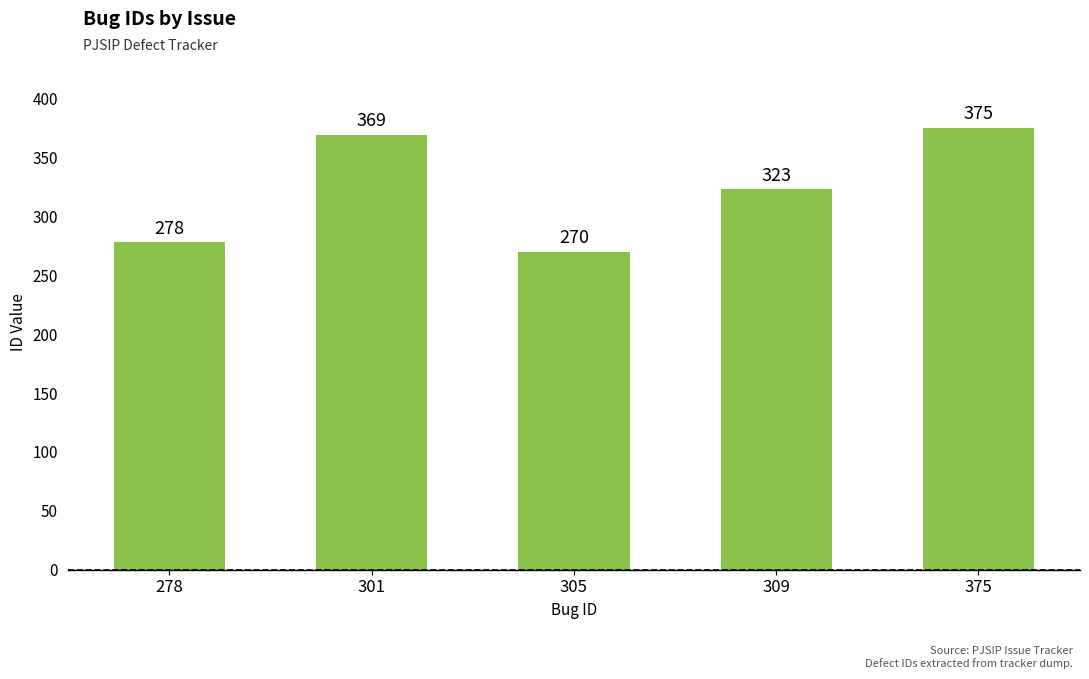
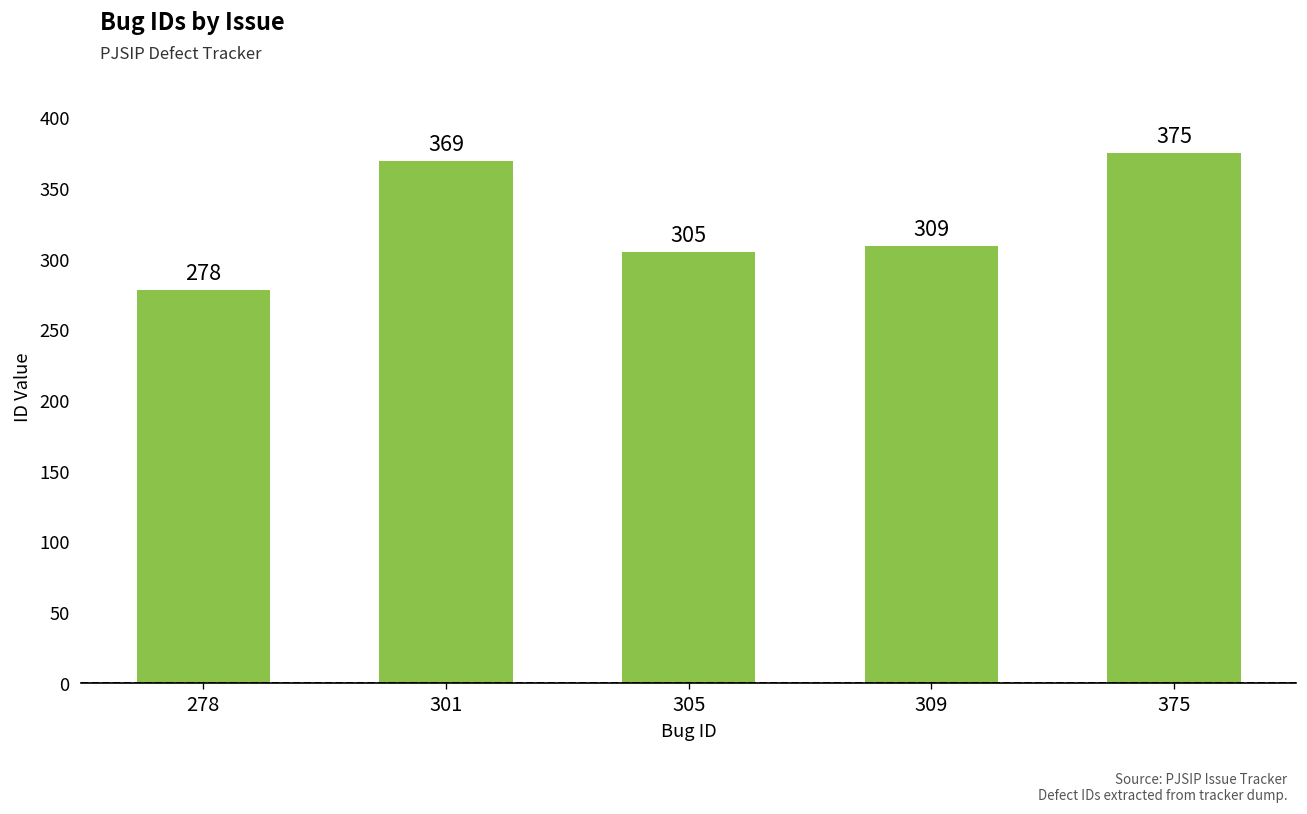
  {
    "278": 278,
    "301": 369,
-   "305": 270,
-   "309": 323,
+   "305": 305,
+   "309": 309,
    "375": 375
  }
